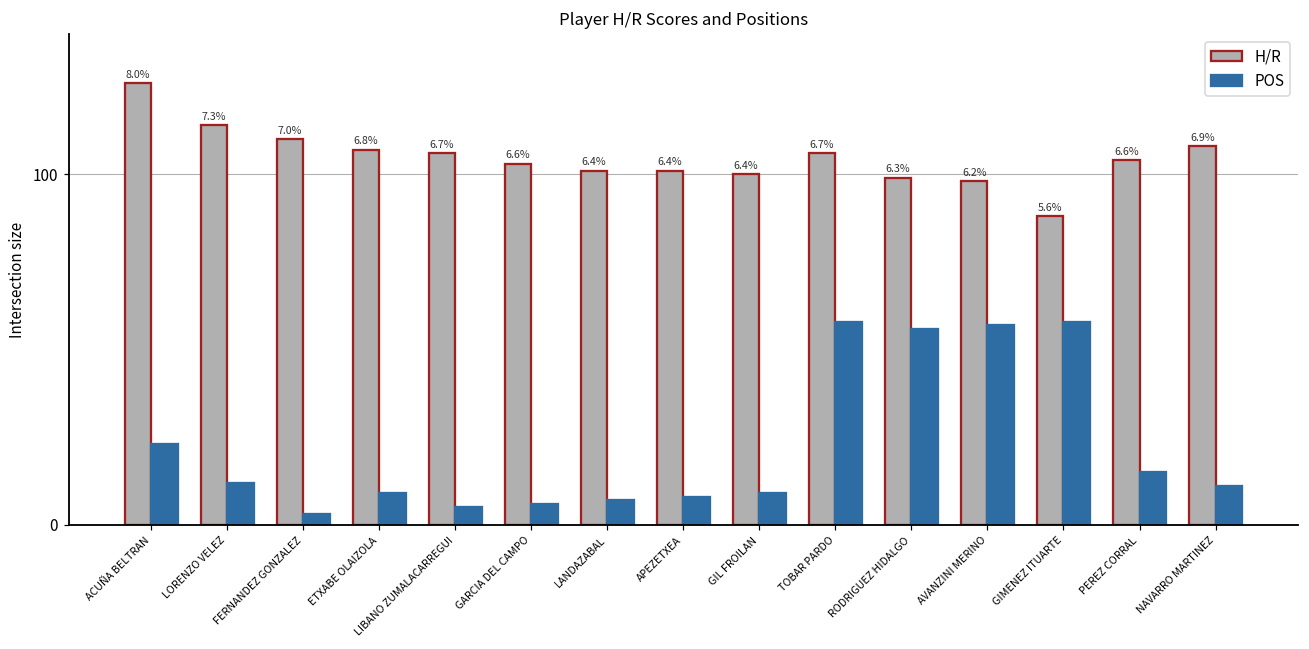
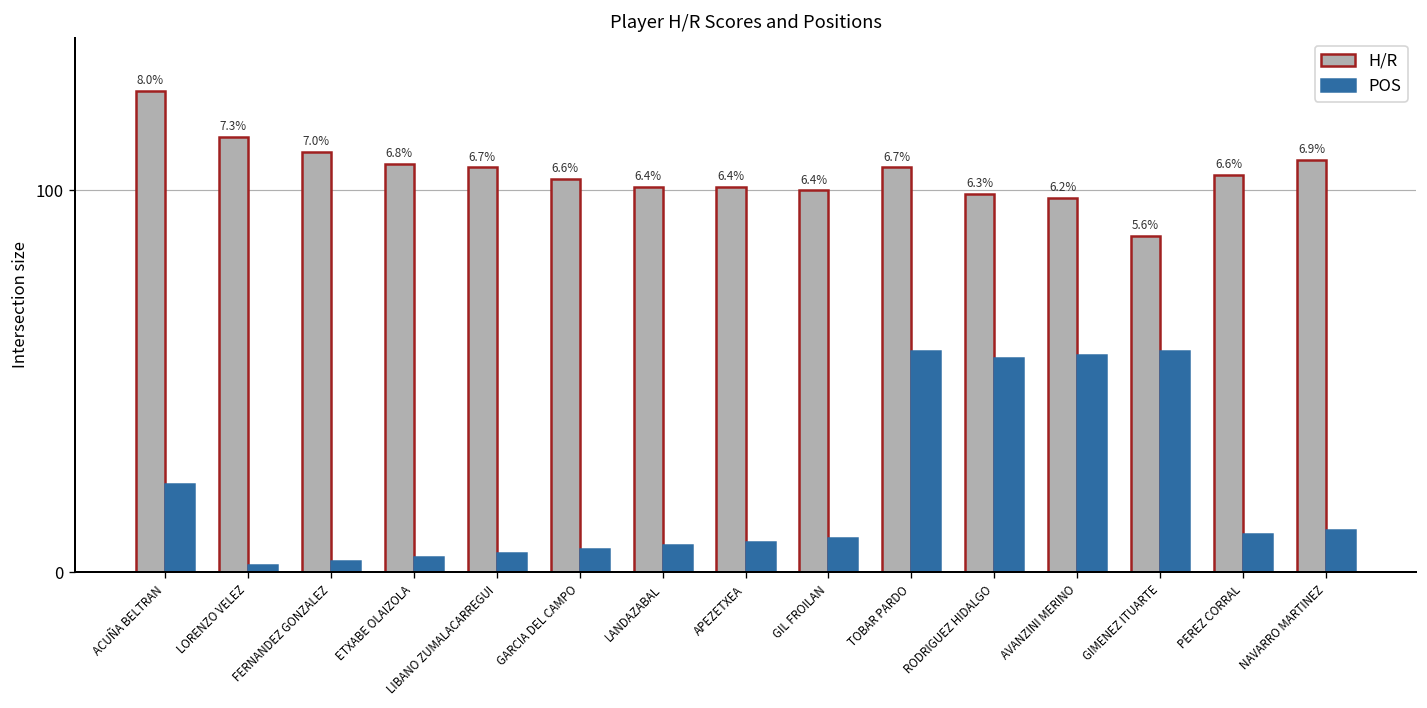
  {
    "POS": {
      "ACUÑA BELTRAN": 23,
-     "LORENZO VELEZ": 12,
+     "LORENZO VELEZ": 2,
      "FERNANDEZ GONZALEZ": 3,
-     "ETXABE OLAIZOLA": 9,
+     "ETXABE OLAIZOLA": 4,
      "LIBANO ZUMALACARREGUI": 5,
      "GARCIA DEL CAMPO": 6,
      "LANDAZABAL": 7,
      "APEZETXEA": 8,
      "GIL FROILAN": 9,
      "TOBAR PARDO": 58,
      "RODRIGUEZ HIDALGO": 56,
      "AVANZINI MERINO": 57,
      "GIMENEZ ITUARTE": 58,
-     "PEREZ CORRAL": 15,
+     "PEREZ CORRAL": 10,
      "NAVARRO MARTINEZ": 11
    }
  }
